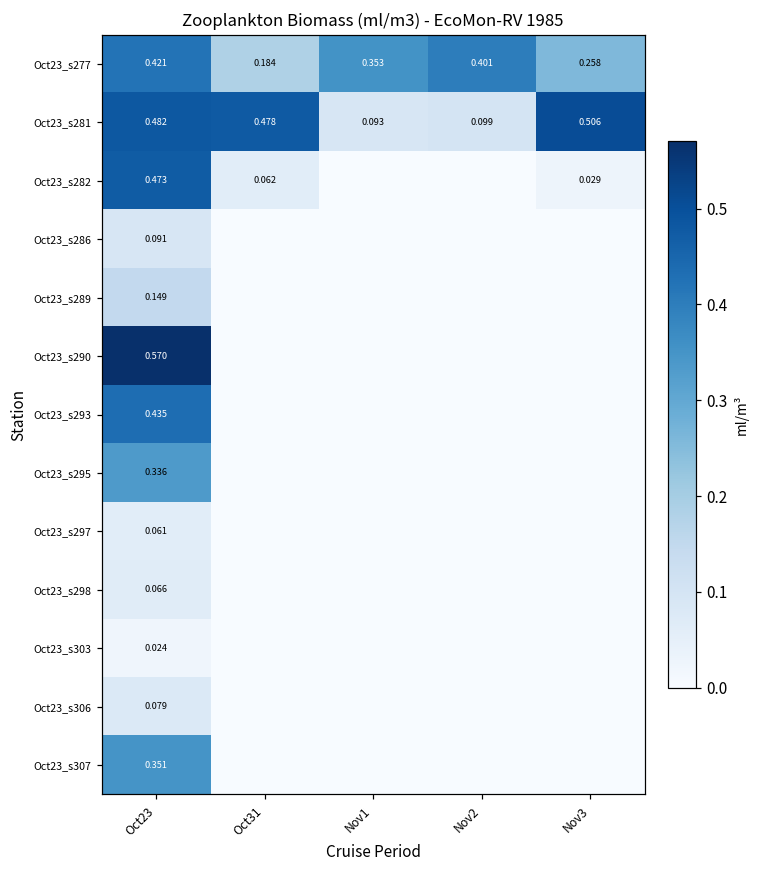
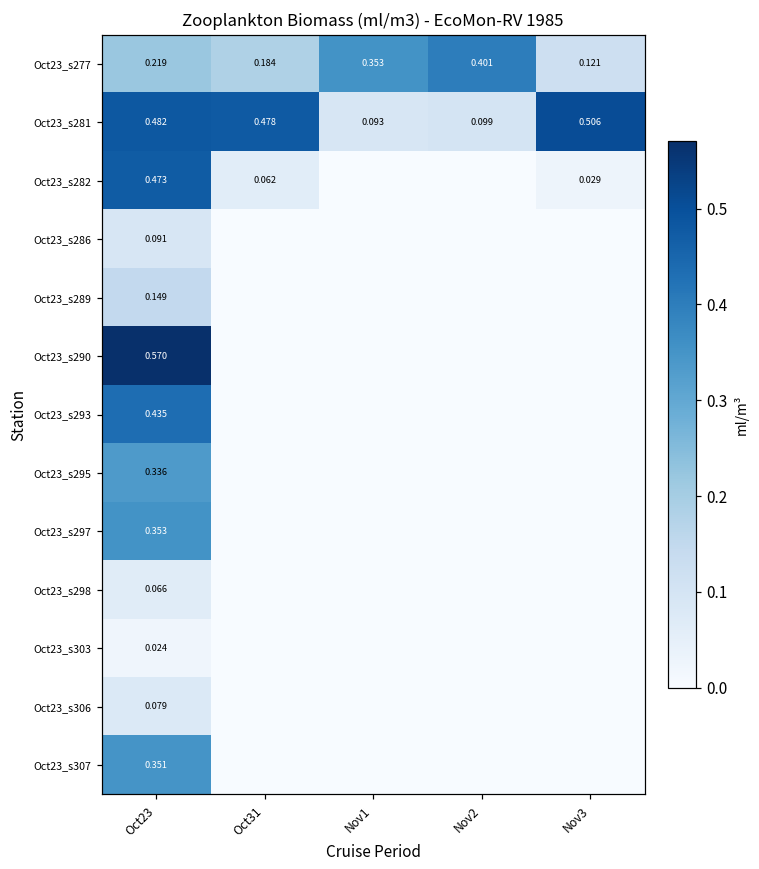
  {
    "Oct23_s277": {
-     "Oct23": 0.421,
+     "Oct23": 0.219,
      "Oct31": 0.184,
      "Nov1": 0.353,
      "Nov2": 0.401,
-     "Nov3": 0.258
+     "Nov3": 0.121
    },
    "Oct23_s281": {
      "Oct23": 0.482,
      "Oct31": 0.478,
      "Nov1": 0.093,
      "Nov2": 0.099,
      "Nov3": 0.506
    },
    "Oct23_s282": {
      "Oct23": 0.473,
      "Oct31": 0.062,
      "Nov3": 0.029
    },
    "Oct23_s286": {
      "Oct23": 0.091
    },
    "Oct23_s289": {
      "Oct23": 0.149
    },
    "Oct23_s290": {
      "Oct23": 0.570
    },
    "Oct23_s293": {
      "Oct23": 0.435
    },
    "Oct23_s295": {
      "Oct23": 0.336
    },
    "Oct23_s297": {
-     "Oct23": 0.061
+     "Oct23": 0.353
    },
    "Oct23_s298": {
      "Oct23": 0.066
    },
    "Oct23_s303": {
      "Oct23": 0.024
    },
    "Oct23_s306": {
      "Oct23": 0.079
    },
    "Oct23_s307": {
      "Oct23": 0.351
    }
  }
